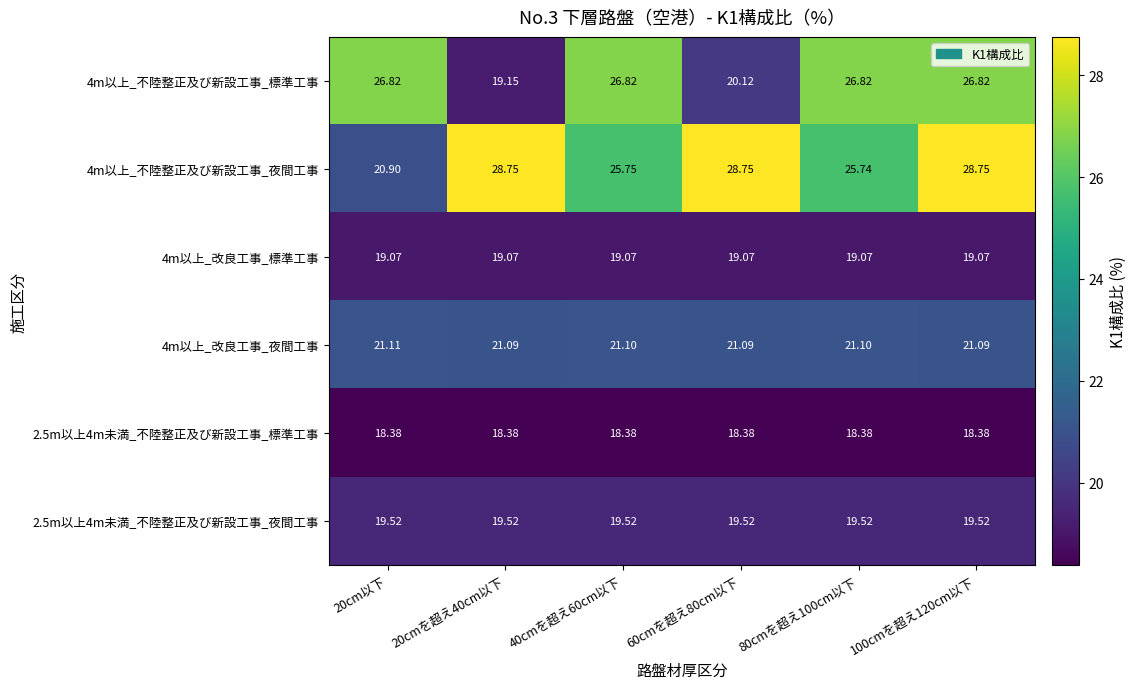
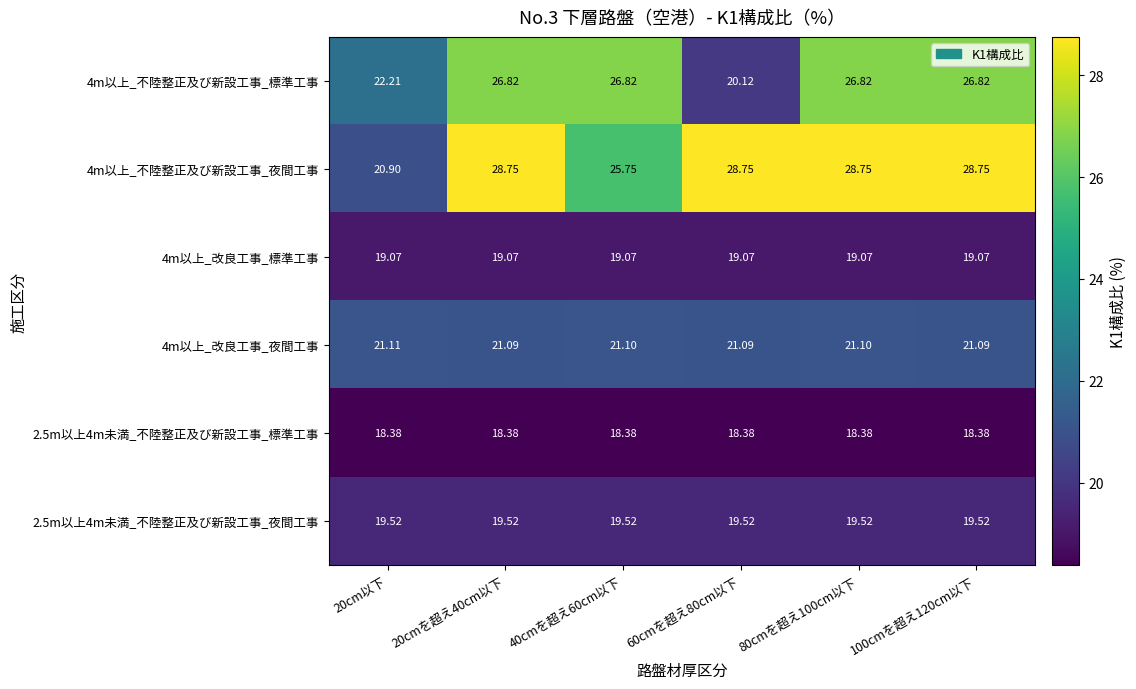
  {
    "4m以上_不陸整正及び新設工事_標準工事": {
-     "20cm以下": 26.82,
-     "20cmを超え40cm以下": 19.15,
+     "20cm以下": 22.21,
+     "20cmを超え40cm以下": 26.82,
      "40cmを超え60cm以下": 26.82,
      "60cmを超え80cm以下": 20.12,
      "80cmを超え100cm以下": 26.82,
      "100cmを超え120cm以下": 26.82
    },
    "4m以上_不陸整正及び新設工事_夜間工事": {
      "20cm以下": 20.90,
      "20cmを超え40cm以下": 28.75,
      "40cmを超え60cm以下": 25.75,
      "60cmを超え80cm以下": 28.75,
-     "80cmを超え100cm以下": 25.74,
+     "80cmを超え100cm以下": 28.75,
      "100cmを超え120cm以下": 28.75
    },
    "4m以上_改良工事_標準工事": {
      "20cm以下": 19.07,
      "20cmを超え40cm以下": 19.07,
      "40cmを超え60cm以下": 19.07,
      "60cmを超え80cm以下": 19.07,
      "80cmを超え100cm以下": 19.07,
      "100cmを超え120cm以下": 19.07
    },
    "4m以上_改良工事_夜間工事": {
      "20cm以下": 21.11,
      "20cmを超え40cm以下": 21.09,
      "40cmを超え60cm以下": 21.10,
      "60cmを超え80cm以下": 21.09,
      "80cmを超え100cm以下": 21.10,
      "100cmを超え120cm以下": 21.09
    },
    "2.5m以上4m未満_不陸整正及び新設工事_標準工事": {
      "20cm以下": 18.38,
      "20cmを超え40cm以下": 18.38,
      "40cmを超え60cm以下": 18.38,
      "60cmを超え80cm以下": 18.38,
      "80cmを超え100cm以下": 18.38,
      "100cmを超え120cm以下": 18.38
    },
    "2.5m以上4m未満_不陸整正及び新設工事_夜間工事": {
      "20cm以下": 19.52,
      "20cmを超え40cm以下": 19.52,
      "40cmを超え60cm以下": 19.52,
      "60cmを超え80cm以下": 19.52,
      "80cmを超え100cm以下": 19.52,
      "100cmを超え120cm以下": 19.52
    }
  }
